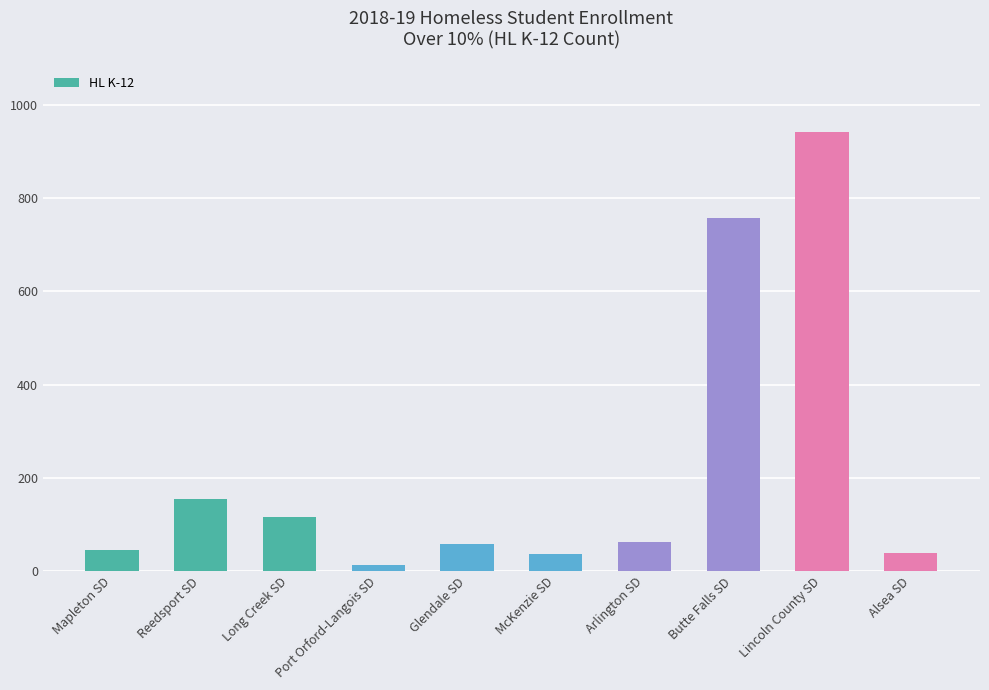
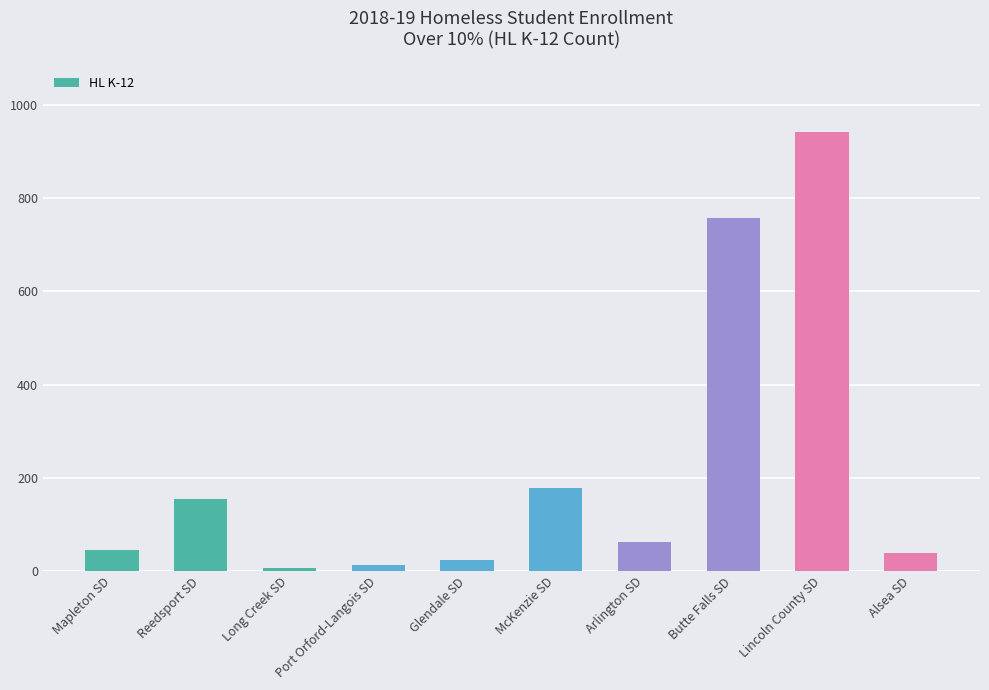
  {
    "Mapleton SD": 50,
    "Reedsport SD": 150,
-   "Long Creek SD": 120,
+   "Long Creek SD": 10,
    "Port Orford-Langois SD": 10,
-   "Glendale SD": 60,
-   "McKenzie SD": 40,
+   "Glendale SD": 20,
+   "McKenzie SD": 180,
    "Arlington SD": 60,
    "Butte Falls SD": 760,
    "Lincoln County SD": 940,
    "Alsea SD": 40
  }
